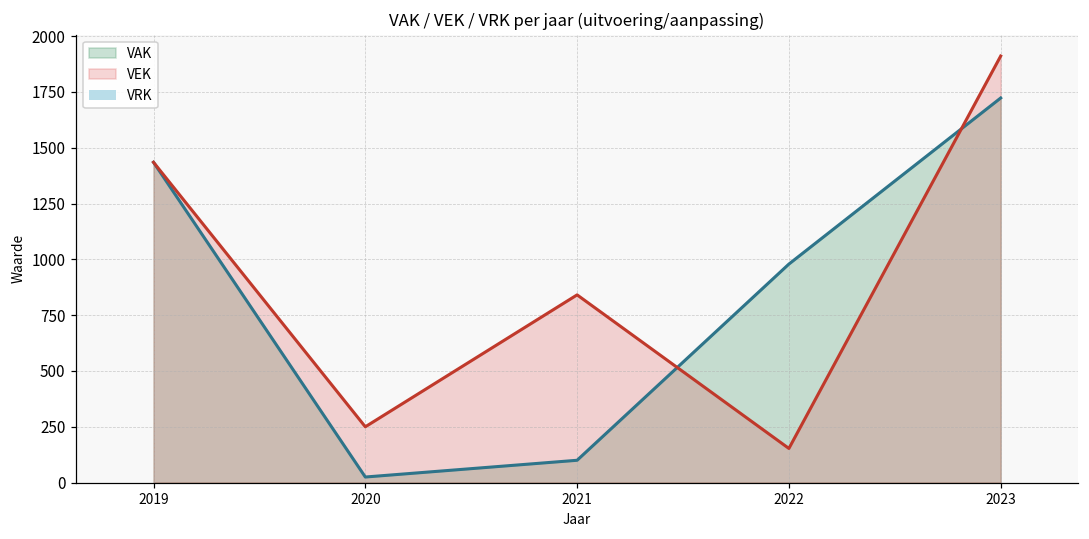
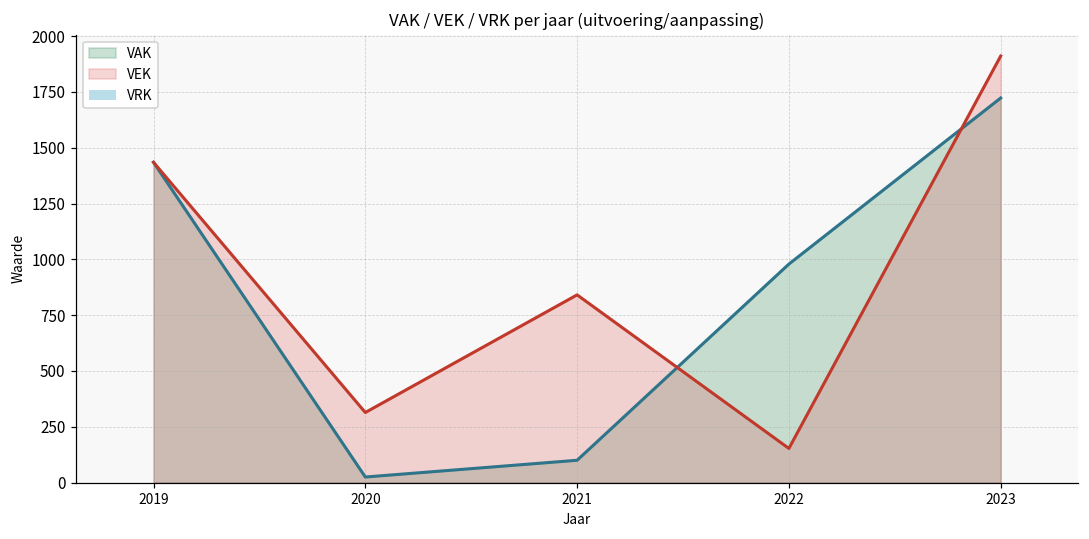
  {
    "VEK": {
-     "2020": 250,
+     "2020": 310,
      "2021": 840,
      "2022": 150,
      "2023": 1910
    }
  }
